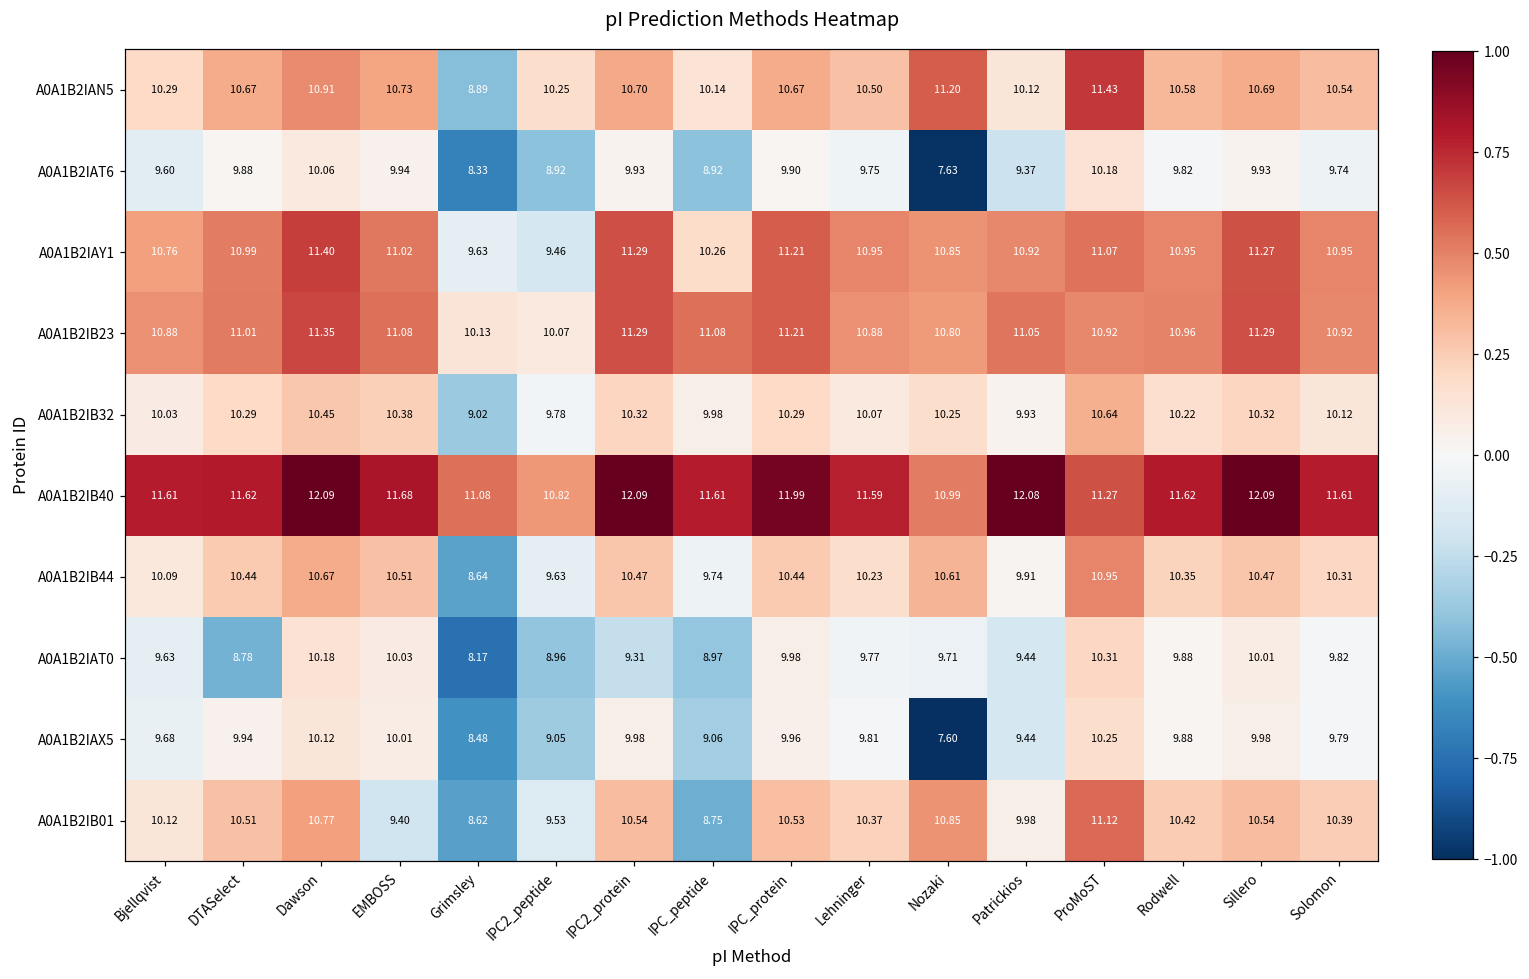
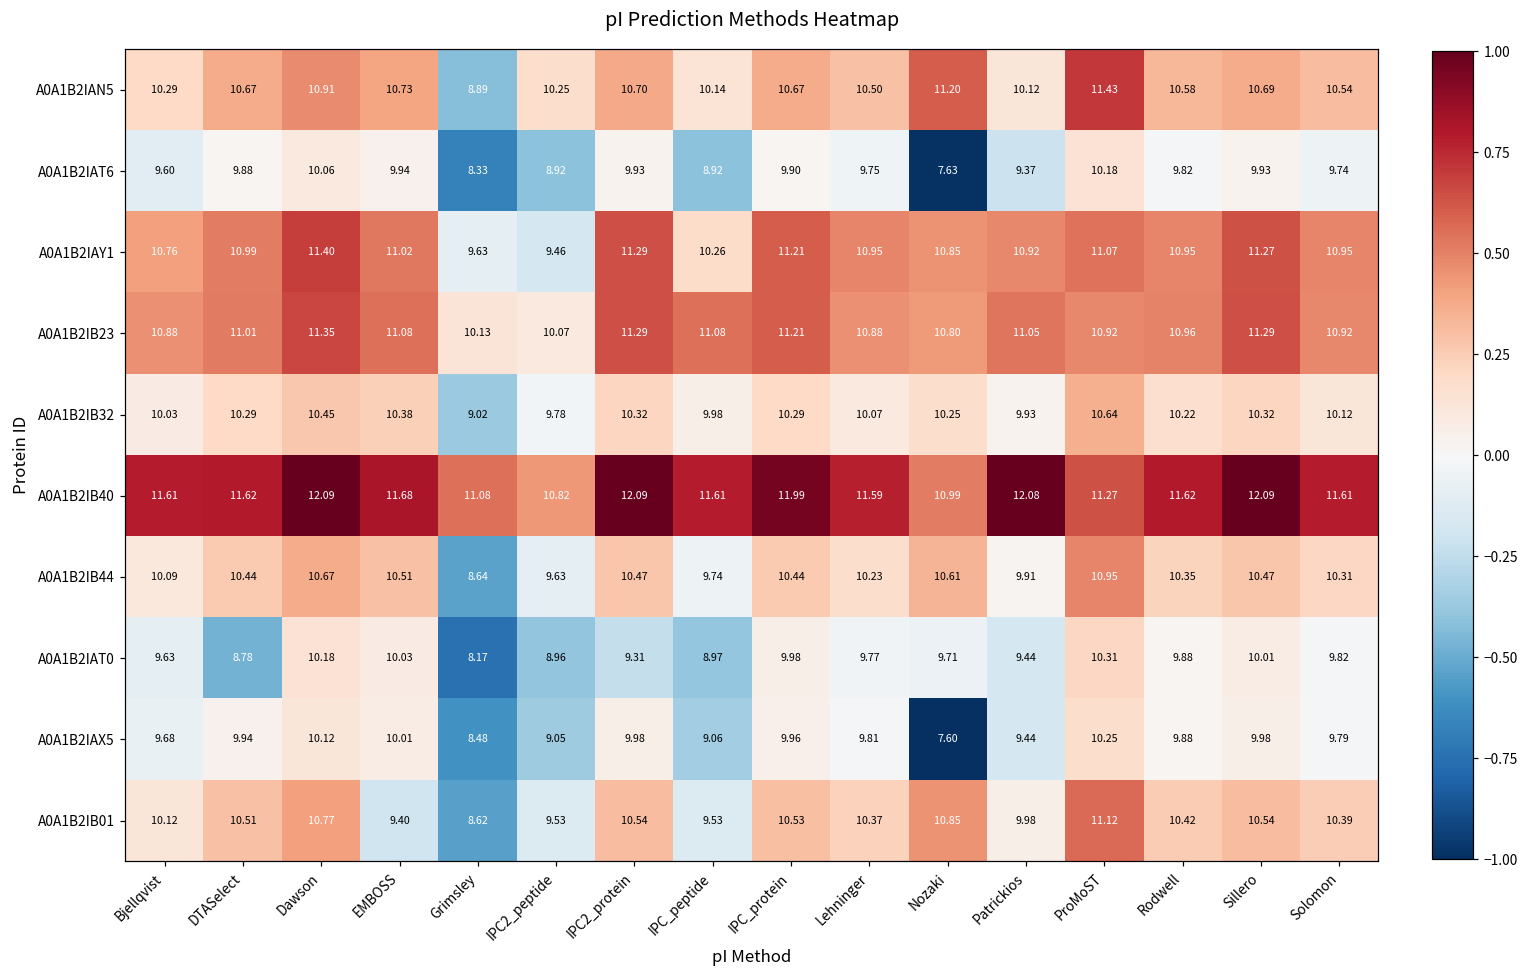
  {
    "A0A1B2IAN5": {
      "Bjellqvist": 10.29,
      "DTASelect": 10.67,
      "Dawson": 10.91,
      "EMBOSS": 10.73,
      "Grimsley": 8.89,
      "IPC2_peptide": 10.25,
      "IPC2_protein": 10.70,
      "IPC_peptide": 10.14,
      "IPC_protein": 10.67,
      "Lehninger": 10.50,
      "Nozaki": 11.20,
      "Patrickios": 10.12,
      "ProMoST": 11.43,
      "Rodwell": 10.58,
      "Sillero": 10.69,
      "Solomon": 10.54
    },
    "A0A1B2IAT6": {
      "Bjellqvist": 9.60,
      "DTASelect": 9.88,
      "Dawson": 10.06,
      "EMBOSS": 9.94,
      "Grimsley": 8.33,
      "IPC2_peptide": 8.92,
      "IPC2_protein": 9.93,
      "IPC_peptide": 8.92,
      "IPC_protein": 9.90,
      "Lehninger": 9.75,
      "Nozaki": 7.63,
      "Patrickios": 9.37,
      "ProMoST": 10.18,
      "Rodwell": 9.82,
      "Sillero": 9.93,
      "Solomon": 9.74
    },
    "A0A1B2IAY1": {
      "Bjellqvist": 10.76,
      "DTASelect": 10.99,
      "Dawson": 11.40,
      "EMBOSS": 11.02,
      "Grimsley": 9.63,
      "IPC2_peptide": 9.46,
      "IPC2_protein": 11.29,
      "IPC_peptide": 10.26,
      "IPC_protein": 11.21,
      "Lehninger": 10.95,
      "Nozaki": 10.85,
      "Patrickios": 10.92,
      "ProMoST": 11.07,
      "Rodwell": 10.95,
      "Sillero": 11.27,
      "Solomon": 10.95
    },
    "A0A1B2IB23": {
      "Bjellqvist": 10.88,
      "DTASelect": 11.01,
      "Dawson": 11.35,
      "EMBOSS": 11.08,
      "Grimsley": 10.13,
      "IPC2_peptide": 10.07,
      "IPC2_protein": 11.29,
      "IPC_peptide": 11.08,
      "IPC_protein": 11.21,
      "Lehninger": 10.88,
      "Nozaki": 10.80,
      "Patrickios": 11.05,
      "ProMoST": 10.92,
      "Rodwell": 10.96,
      "Sillero": 11.29,
      "Solomon": 10.92
    },
    "A0A1B2IB32": {
      "Bjellqvist": 10.03,
      "DTASelect": 10.29,
      "Dawson": 10.45,
      "EMBOSS": 10.38,
      "Grimsley": 9.02,
      "IPC2_peptide": 9.78,
      "IPC2_protein": 10.32,
      "IPC_peptide": 9.98,
      "IPC_protein": 10.29,
      "Lehninger": 10.07,
      "Nozaki": 10.25,
      "Patrickios": 9.93,
      "ProMoST": 10.64,
      "Rodwell": 10.22,
      "Sillero": 10.32,
      "Solomon": 10.12
    },
    "A0A1B2IB40": {
      "Bjellqvist": 11.61,
      "DTASelect": 11.62,
      "Dawson": 12.09,
      "EMBOSS": 11.68,
      "Grimsley": 11.08,
      "IPC2_peptide": 10.82,
      "IPC2_protein": 12.09,
      "IPC_peptide": 11.61,
      "IPC_protein": 11.99,
      "Lehninger": 11.59,
      "Nozaki": 10.99,
      "Patrickios": 12.08,
      "ProMoST": 11.27,
      "Rodwell": 11.62,
      "Sillero": 12.09,
      "Solomon": 11.61
    },
    "A0A1B2IB44": {
      "Bjellqvist": 10.09,
      "DTASelect": 10.44,
      "Dawson": 10.67,
      "EMBOSS": 10.51,
      "Grimsley": 8.64,
      "IPC2_peptide": 9.63,
      "IPC2_protein": 10.47,
      "IPC_peptide": 9.74,
      "IPC_protein": 10.44,
      "Lehninger": 10.23,
      "Nozaki": 10.61,
      "Patrickios": 9.91,
      "ProMoST": 10.95,
      "Rodwell": 10.35,
      "Sillero": 10.47,
      "Solomon": 10.31
    },
    "A0A1B2IAT0": {
      "Bjellqvist": 9.63,
      "DTASelect": 8.78,
      "Dawson": 10.18,
      "EMBOSS": 10.03,
      "Grimsley": 8.17,
      "IPC2_peptide": 8.96,
      "IPC2_protein": 9.31,
      "IPC_peptide": 8.97,
      "IPC_protein": 9.98,
      "Lehninger": 9.77,
      "Nozaki": 9.71,
      "Patrickios": 9.44,
      "ProMoST": 10.31,
      "Rodwell": 9.88,
      "Sillero": 10.01,
      "Solomon": 9.82
    },
    "A0A1B2IAX5": {
      "Bjellqvist": 9.68,
      "DTASelect": 9.94,
      "Dawson": 10.12,
      "EMBOSS": 10.01,
      "Grimsley": 8.48,
      "IPC2_peptide": 9.05,
      "IPC2_protein": 9.98,
      "IPC_peptide": 9.06,
      "IPC_protein": 9.96,
      "Lehninger": 9.81,
      "Nozaki": 7.60,
      "Patrickios": 9.44,
      "ProMoST": 10.25,
      "Rodwell": 9.88,
      "Sillero": 9.98,
      "Solomon": 9.79
    },
    "A0A1B2IB01": {
      "Bjellqvist": 10.12,
      "DTASelect": 10.51,
      "Dawson": 10.77,
      "EMBOSS": 9.40,
      "Grimsley": 8.62,
      "IPC2_peptide": 9.53,
      "IPC2_protein": 10.54,
-     "IPC_peptide": 8.75,
+     "IPC_peptide": 9.53,
      "IPC_protein": 10.53,
      "Lehninger": 10.37,
      "Nozaki": 10.85,
      "Patrickios": 9.98,
      "ProMoST": 11.12,
      "Rodwell": 10.42,
      "Sillero": 10.54,
      "Solomon": 10.39
    }
  }
